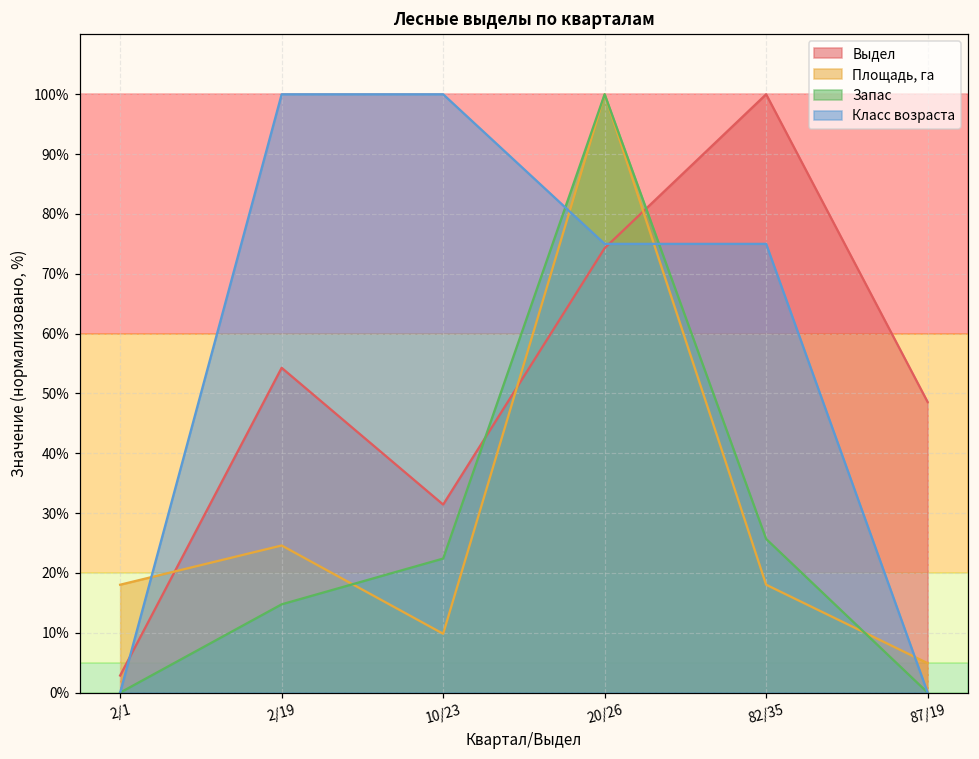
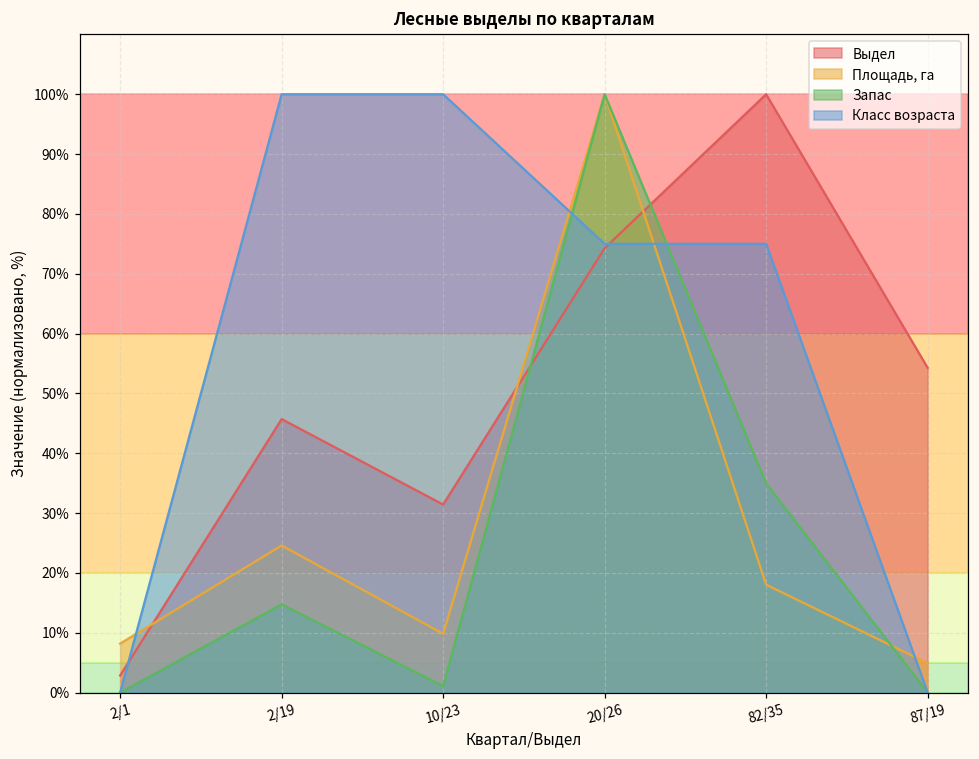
  {
    "Выдел": {
      "2/1": "3%",
-     "2/19": "54%",
+     "2/19": "46%",
      "10/23": "31%",
      "20/26": "74%",
      "82/35": "100%",
-     "87/19": "49%"
+     "87/19": "54%"
    },
    "Площадь, га": {
-     "2/1": "18%",
+     "2/1": "8%",
      "2/19": "25%",
      "10/23": "10%",
      "82/35": "18%",
      "87/19": "5%"
    },
    "Запас": {
      "2/19": "15%",
-     "10/23": "22%",
-     "82/35": "26%"
+     "10/23": "1%",
+     "82/35": "35%"
    },
    "Класс возраста": {
      "2/19": "100%",
      "10/23": "100%",
      "20/26": "75%",
      "82/35": "75%"
    }
  }
